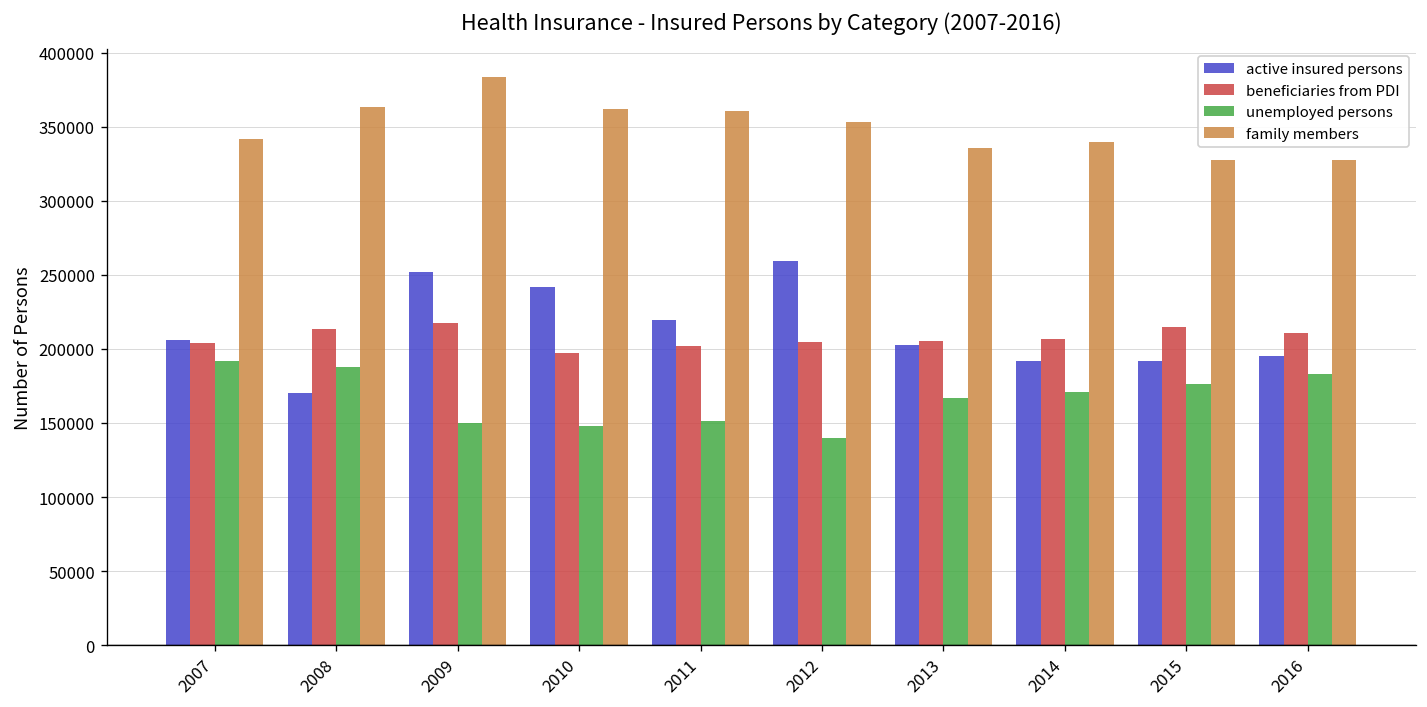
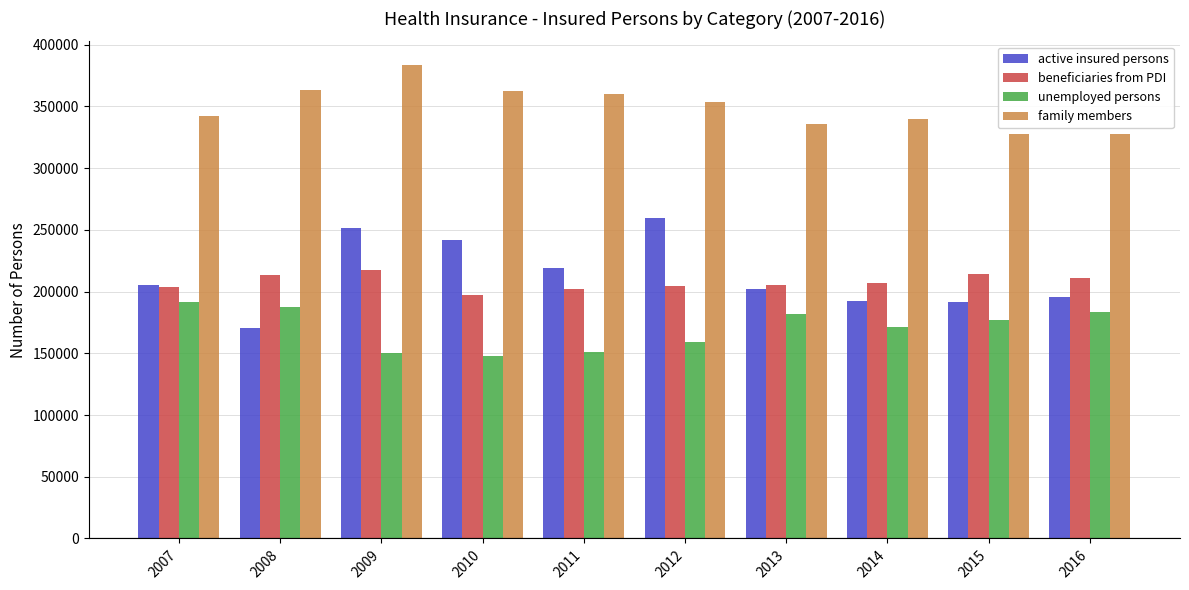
  {
    "active insured persons": {
      "2007": 206000,
      "2008": 171000,
      "2009": 252000,
      "2010": 242000,
      "2011": 219000,
      "2012": 259000,
      "2013": 202000,
      "2014": 192000,
      "2015": 192000,
      "2016": 195000
    },
    "beneficiaries from PDI": {
      "2007": 204000,
      "2008": 213000,
      "2009": 217000,
      "2010": 197000,
      "2011": 202000,
      "2012": 205000,
      "2013": 206000,
      "2014": 207000,
      "2015": 215000,
      "2016": 211000
    },
    "unemployed persons": {
      "2007": 192000,
      "2008": 188000,
      "2009": 150000,
      "2010": 148000,
      "2011": 151000,
-     "2012": 140000,
-     "2013": 167000,
+     "2012": 159000,
+     "2013": 182000,
      "2014": 171000,
      "2015": 177000,
      "2016": 183000
    },
    "family members": {
      "2007": 342000,
      "2008": 364000,
      "2009": 384000,
      "2010": 362000,
      "2011": 360000,
      "2012": 353000,
      "2013": 336000,
      "2014": 340000,
      "2015": 327000,
      "2016": 328000
    }
  }
